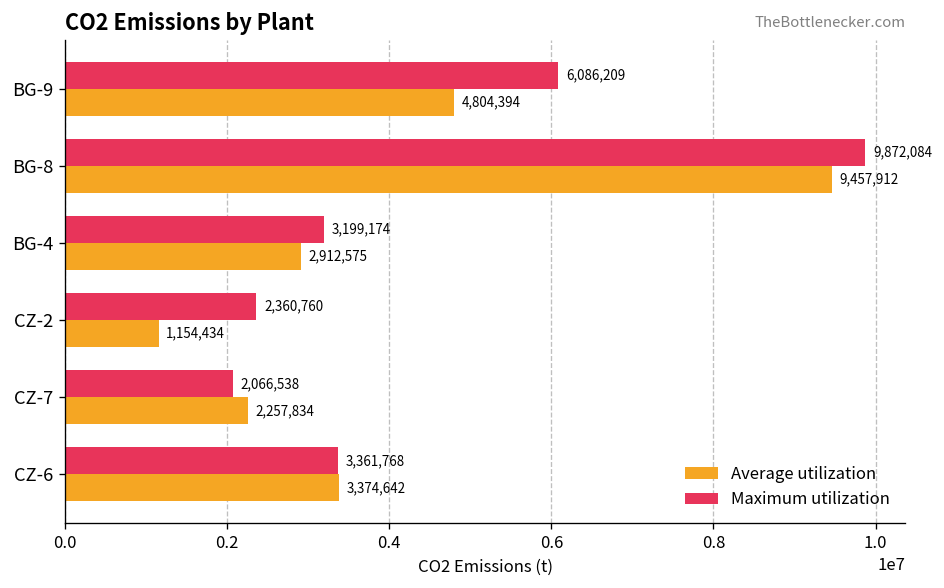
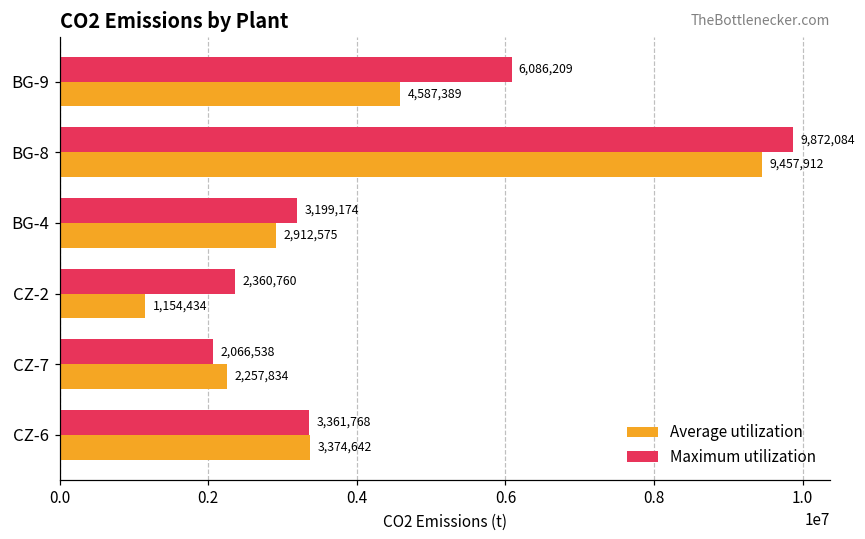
  {
    "Average utilization": {
-     "BG-9": "4,804,394",
+     "BG-9": "4,587,389",
      "BG-8": "9,457,912",
      "BG-4": "2,912,575",
      "CZ-2": "1,154,434",
      "CZ-7": "2,257,834",
      "CZ-6": "3,374,642"
    },
    "Maximum utilization": {
      "BG-9": "6,086,209",
      "BG-8": "9,872,084",
      "BG-4": "3,199,174",
      "CZ-2": "2,360,760",
      "CZ-7": "2,066,538",
      "CZ-6": "3,361,768"
    }
  }
